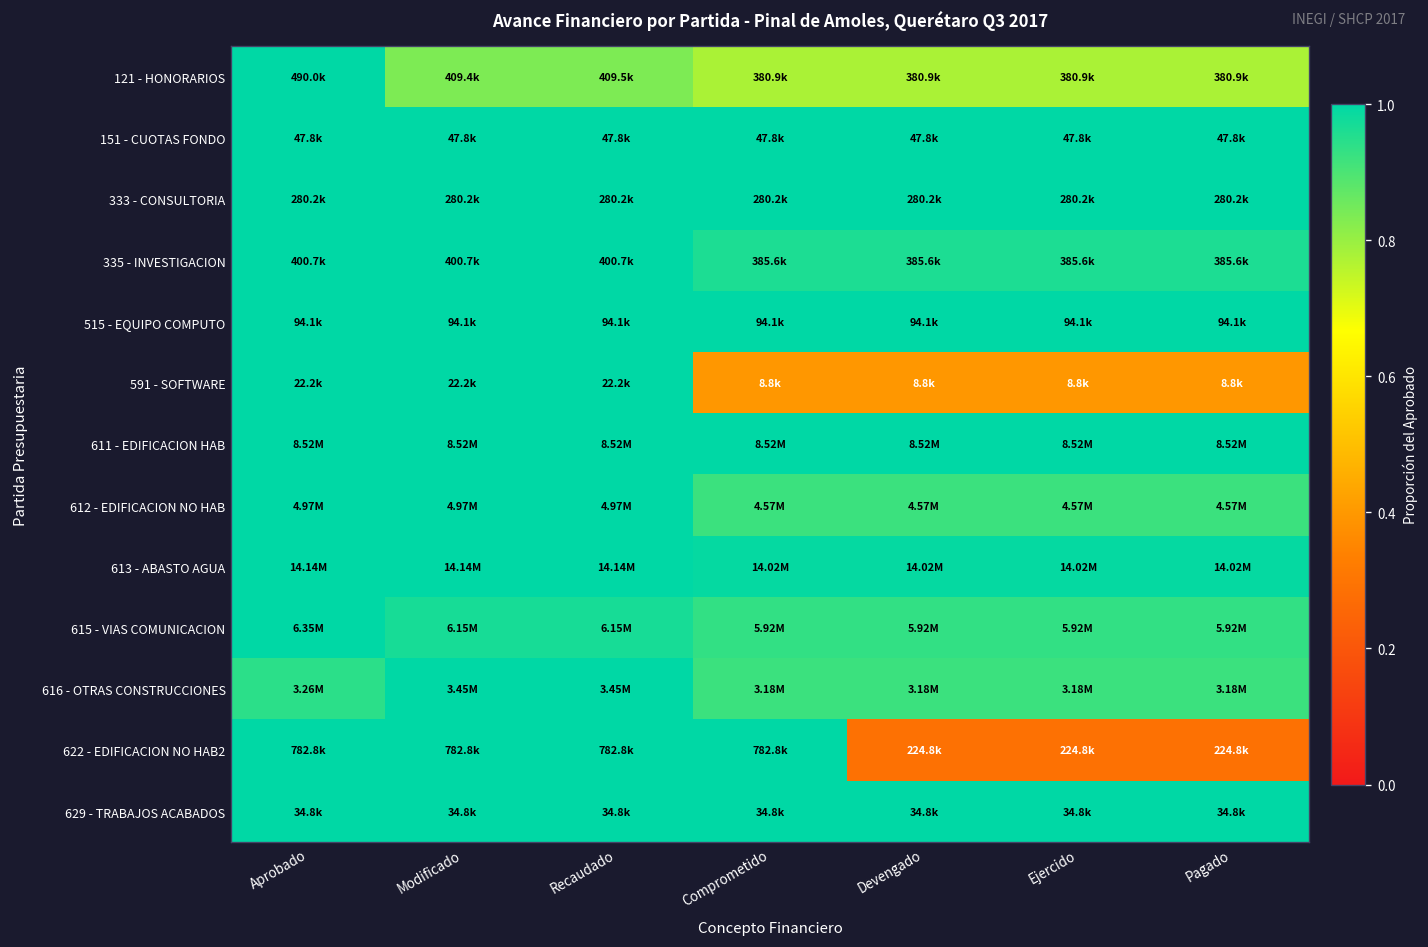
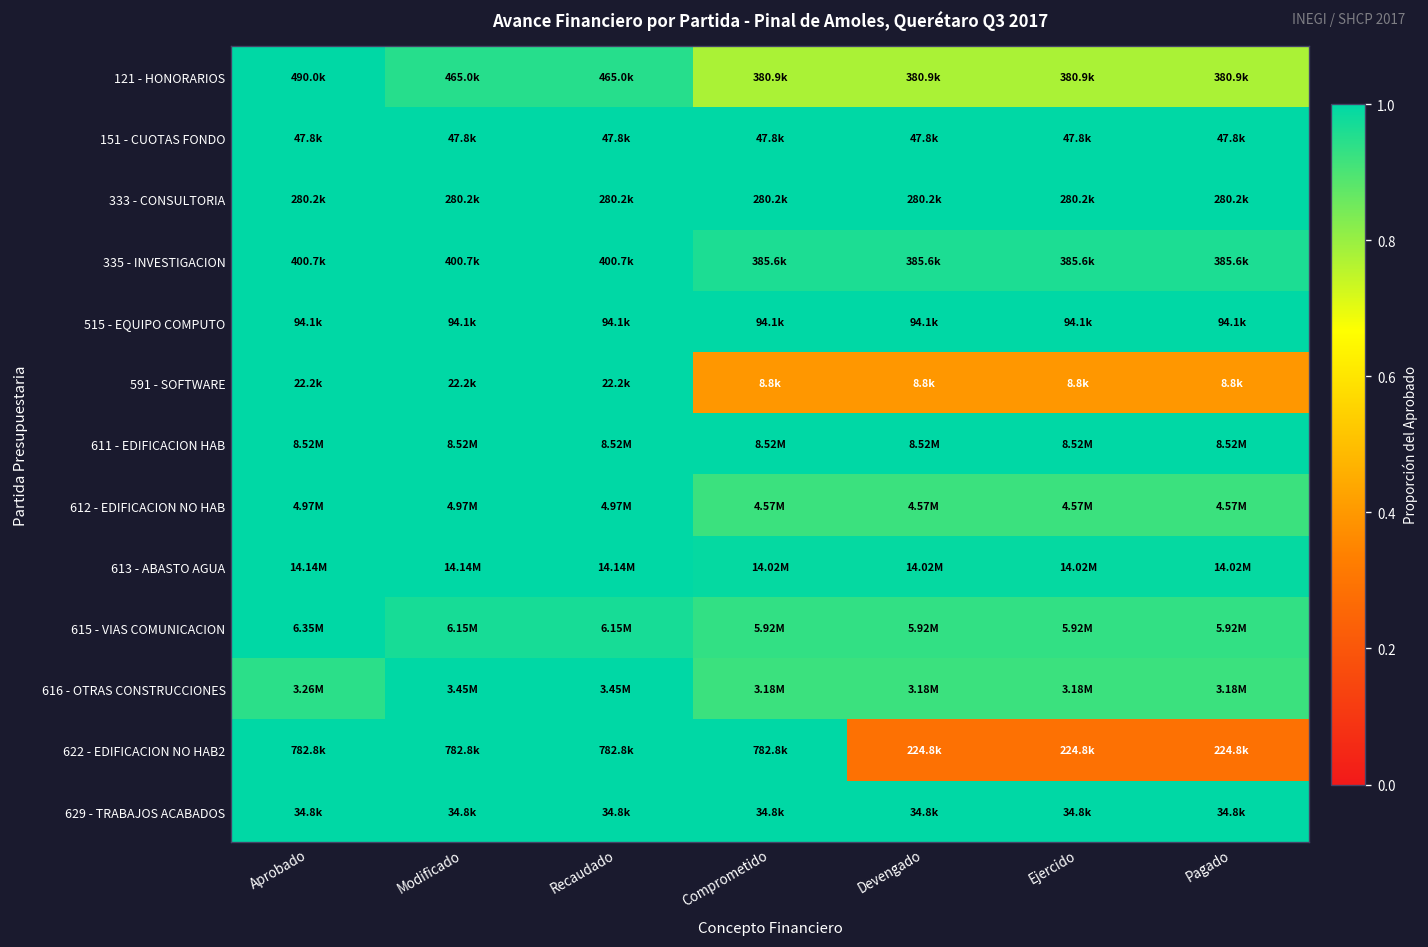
  {
    "121 - HONORARIOS": {
      "Aprobado": "490.0k",
-     "Modificado": "409.4k",
-     "Recaudado": "409.5k",
+     "Modificado": "465.0k",
+     "Recaudado": "465.0k",
      "Comprometido": "380.9k",
      "Devengado": "380.9k",
      "Ejercido": "380.9k",
      "Pagado": "380.9k"
    },
    "151 - CUOTAS FONDO": {
      "Aprobado": "47.8k",
      "Modificado": "47.8k",
      "Recaudado": "47.8k",
      "Comprometido": "47.8k",
      "Devengado": "47.8k",
      "Ejercido": "47.8k",
      "Pagado": "47.8k"
    },
    "333 - CONSULTORIA": {
      "Aprobado": "280.2k",
      "Modificado": "280.2k",
      "Recaudado": "280.2k",
      "Comprometido": "280.2k",
      "Devengado": "280.2k",
      "Ejercido": "280.2k",
      "Pagado": "280.2k"
    },
    "335 - INVESTIGACION": {
      "Aprobado": "400.7k",
      "Modificado": "400.7k",
      "Recaudado": "400.7k",
      "Comprometido": "385.6k",
      "Devengado": "385.6k",
      "Ejercido": "385.6k",
      "Pagado": "385.6k"
    },
    "515 - EQUIPO COMPUTO": {
      "Aprobado": "94.1k",
      "Modificado": "94.1k",
      "Recaudado": "94.1k",
      "Comprometido": "94.1k",
      "Devengado": "94.1k",
      "Ejercido": "94.1k",
      "Pagado": "94.1k"
    },
    "591 - SOFTWARE": {
      "Aprobado": "22.2k",
      "Modificado": "22.2k",
      "Recaudado": "22.2k",
      "Comprometido": "8.8k",
      "Devengado": "8.8k",
      "Ejercido": "8.8k",
      "Pagado": "8.8k"
    },
    "611 - EDIFICACION HAB": {
      "Aprobado": "8.52M",
      "Modificado": "8.52M",
      "Recaudado": "8.52M",
      "Comprometido": "8.52M",
      "Devengado": "8.52M",
      "Ejercido": "8.52M",
      "Pagado": "8.52M"
    },
    "612 - EDIFICACION NO HAB": {
      "Aprobado": "4.97M",
      "Modificado": "4.97M",
      "Recaudado": "4.97M",
      "Comprometido": "4.57M",
      "Devengado": "4.57M",
      "Ejercido": "4.57M",
      "Pagado": "4.57M"
    },
    "613 - ABASTO AGUA": {
      "Aprobado": "14.14M",
      "Modificado": "14.14M",
      "Recaudado": "14.14M",
      "Comprometido": "14.02M",
      "Devengado": "14.02M",
      "Ejercido": "14.02M",
      "Pagado": "14.02M"
    },
    "615 - VIAS COMUNICACION": {
      "Aprobado": "6.35M",
      "Modificado": "6.15M",
      "Recaudado": "6.15M",
      "Comprometido": "5.92M",
      "Devengado": "5.92M",
      "Ejercido": "5.92M",
      "Pagado": "5.92M"
    },
    "616 - OTRAS CONSTRUCCIONES": {
      "Aprobado": "3.26M",
      "Modificado": "3.45M",
      "Recaudado": "3.45M",
      "Comprometido": "3.18M",
      "Devengado": "3.18M",
      "Ejercido": "3.18M",
      "Pagado": "3.18M"
    },
    "622 - EDIFICACION NO HAB2": {
      "Aprobado": "782.8k",
      "Modificado": "782.8k",
      "Recaudado": "782.8k",
      "Comprometido": "782.8k",
      "Devengado": "224.8k",
      "Ejercido": "224.8k",
      "Pagado": "224.8k"
    },
    "629 - TRABAJOS ACABADOS": {
      "Aprobado": "34.8k",
      "Modificado": "34.8k",
      "Recaudado": "34.8k",
      "Comprometido": "34.8k",
      "Devengado": "34.8k",
      "Ejercido": "34.8k",
      "Pagado": "34.8k"
    }
  }
